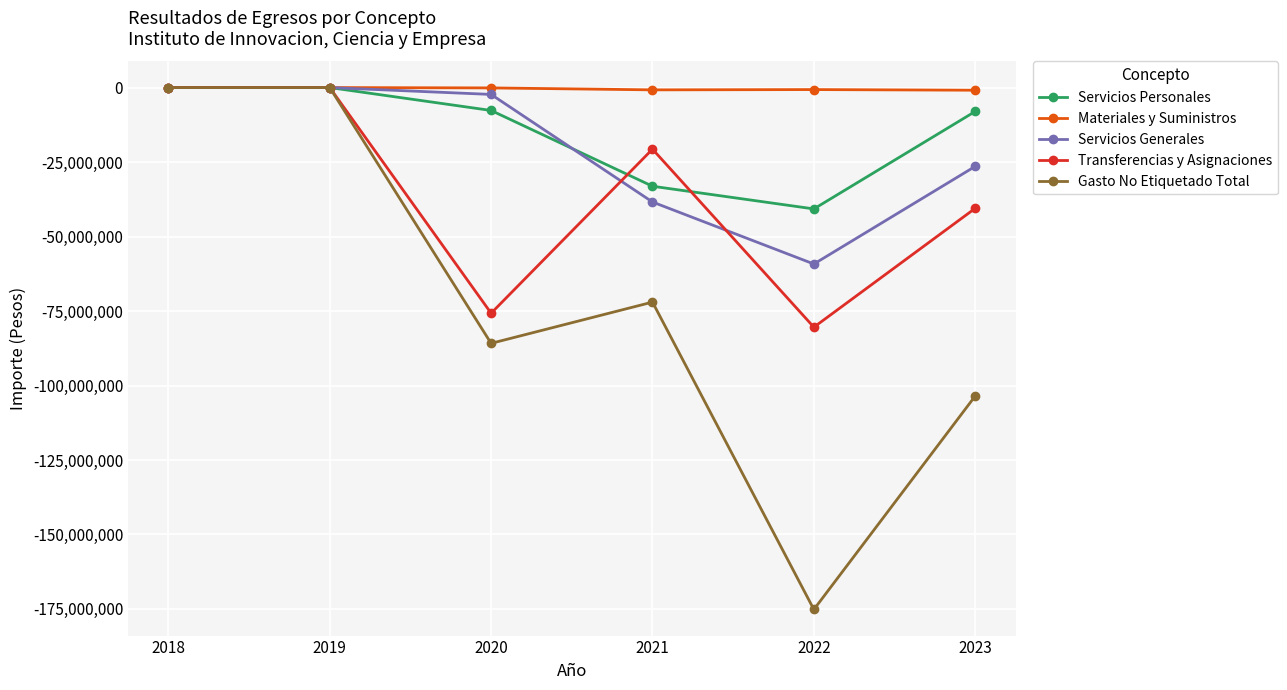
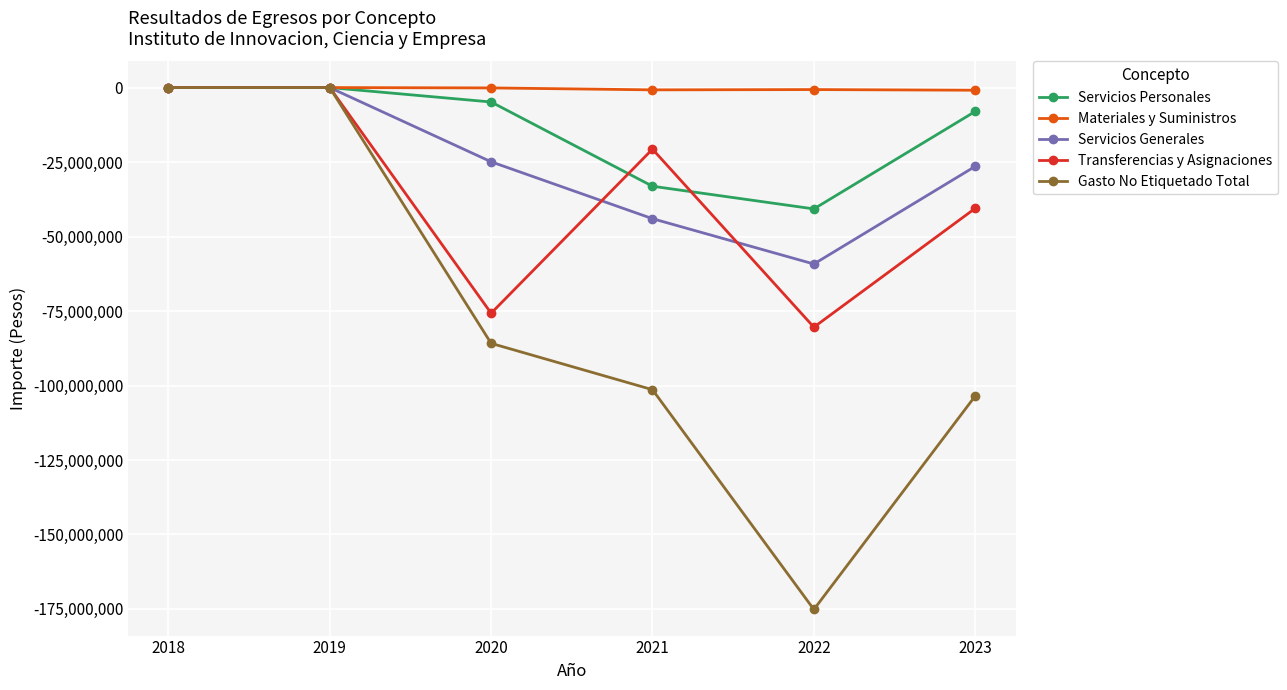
  {
    "Servicios Personales": {
-     "2020": "-8,000,000",
+     "2020": "-5,000,000",
      "2021": "-33,000,000",
      "2022": "-41,000,000",
      "2023": "-8,000,000"
    },
    "Servicios Generales": {
-     "2020": "-2,000,000",
-     "2021": "-38,000,000",
+     "2020": "-25,000,000",
+     "2021": "-44,000,000",
      "2022": "-59,000,000",
      "2023": "-26,000,000"
    },
    "Gasto No Etiquetado Total": {
      "2020": "-86,000,000",
-     "2021": "-72,000,000",
+     "2021": "-101,000,000",
      "2022": "-175,000,000",
      "2023": "-104,000,000"
    }
  }
